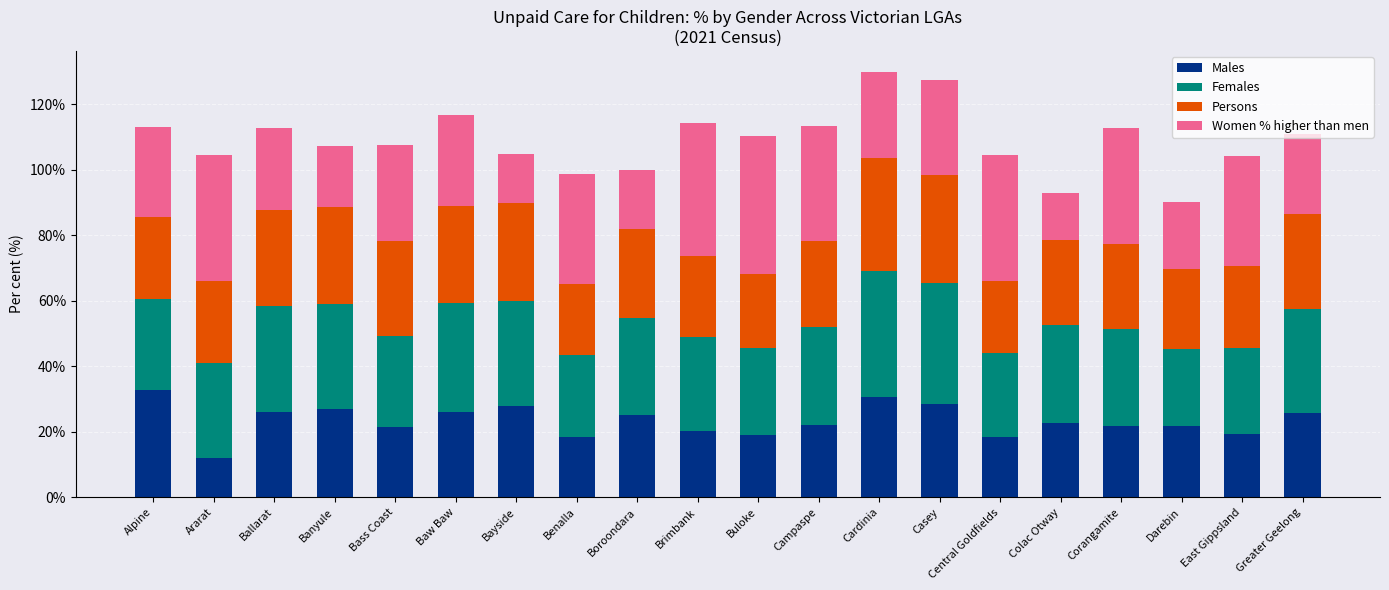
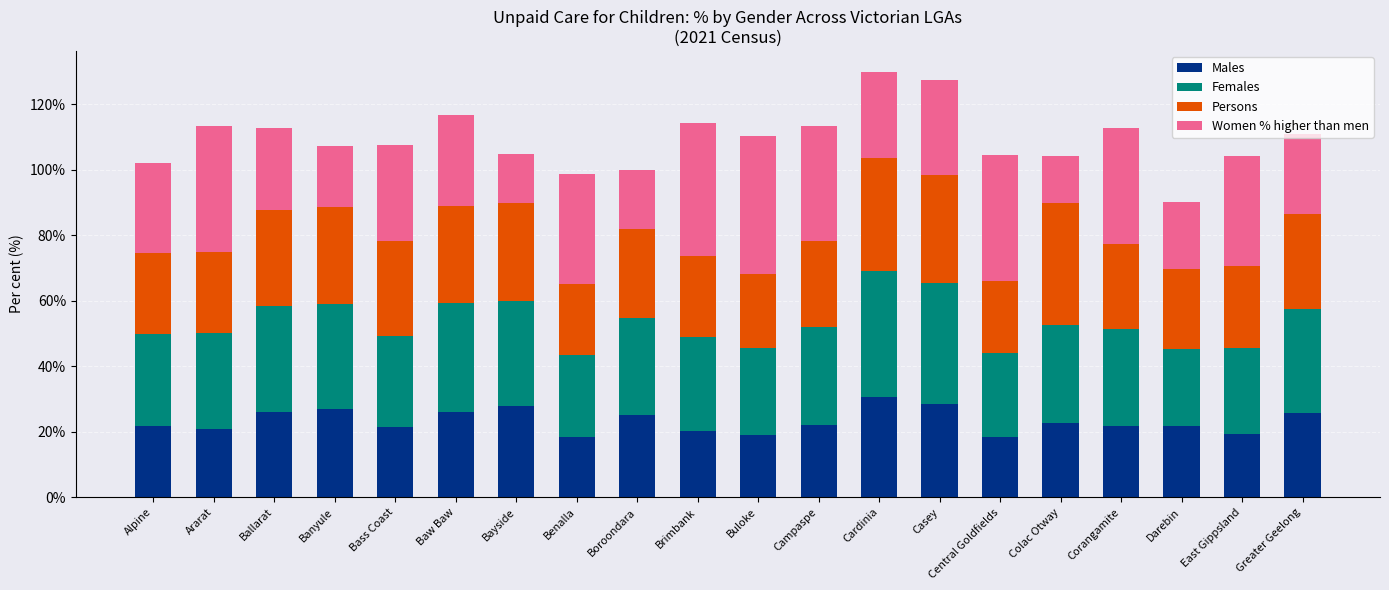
  {
    "Males": {
-     "Alpine": "33%",
-     "Ararat": "12%",
+     "Alpine": "22%",
+     "Ararat": "21%",
      "Ballarat": "26%",
      "Banyule": "27%",
      "Bass Coast": "21%",
      "Baw Baw": "26%",
      "Bayside": "28%",
      "Benalla": "19%",
      "Boroondara": "25%",
      "Brimbank": "20%",
      "Buloke": "19%",
      "Campaspe": "22%",
      "Cardinia": "30%",
      "Casey": "29%",
      "Central Goldfields": "18%",
      "Colac Otway": "23%",
      "Corangamite": "22%",
      "Darebin": "22%",
      "East Gippsland": "19%",
      "Greater Geelong": "26%"
    },
    "Females": {
      "Alpine": "28%",
      "Ararat": "29%",
      "Ballarat": "32%",
      "Banyule": "32%",
      "Bass Coast": "28%",
      "Baw Baw": "33%",
      "Bayside": "32%",
      "Benalla": "25%",
      "Boroondara": "30%",
      "Brimbank": "29%",
      "Buloke": "26%",
      "Campaspe": "30%",
      "Cardinia": "38%",
      "Casey": "37%",
      "Central Goldfields": "26%",
      "Colac Otway": "30%",
      "Corangamite": "30%",
      "Darebin": "24%",
      "East Gippsland": "26%",
      "Greater Geelong": "32%"
    },
    "Persons": {
      "Alpine": "25%",
      "Ararat": "25%",
      "Ballarat": "29%",
      "Banyule": "30%",
      "Bass Coast": "29%",
      "Baw Baw": "30%",
      "Bayside": "30%",
      "Benalla": "22%",
      "Boroondara": "27%",
      "Brimbank": "25%",
      "Buloke": "23%",
      "Campaspe": "26%",
      "Cardinia": "35%",
      "Casey": "33%",
      "Central Goldfields": "22%",
-     "Colac Otway": "26%",
+     "Colac Otway": "37%",
      "Corangamite": "26%",
      "Darebin": "24%",
      "East Gippsland": "25%",
      "Greater Geelong": "29%"
    },
    "Women % higher than men": {
      "Alpine": "27%",
      "Ararat": "38%",
      "Ballarat": "25%",
      "Banyule": "19%",
      "Bass Coast": "29%",
      "Baw Baw": "28%",
      "Bayside": "15%",
      "Benalla": "34%",
      "Boroondara": "18%",
      "Brimbank": "41%",
      "Buloke": "42%",
      "Campaspe": "35%",
      "Cardinia": "26%",
      "Casey": "29%",
      "Central Goldfields": "38%",
      "Colac Otway": "14%",
      "Corangamite": "35%",
      "Darebin": "21%",
      "East Gippsland": "33%"
    }
  }
